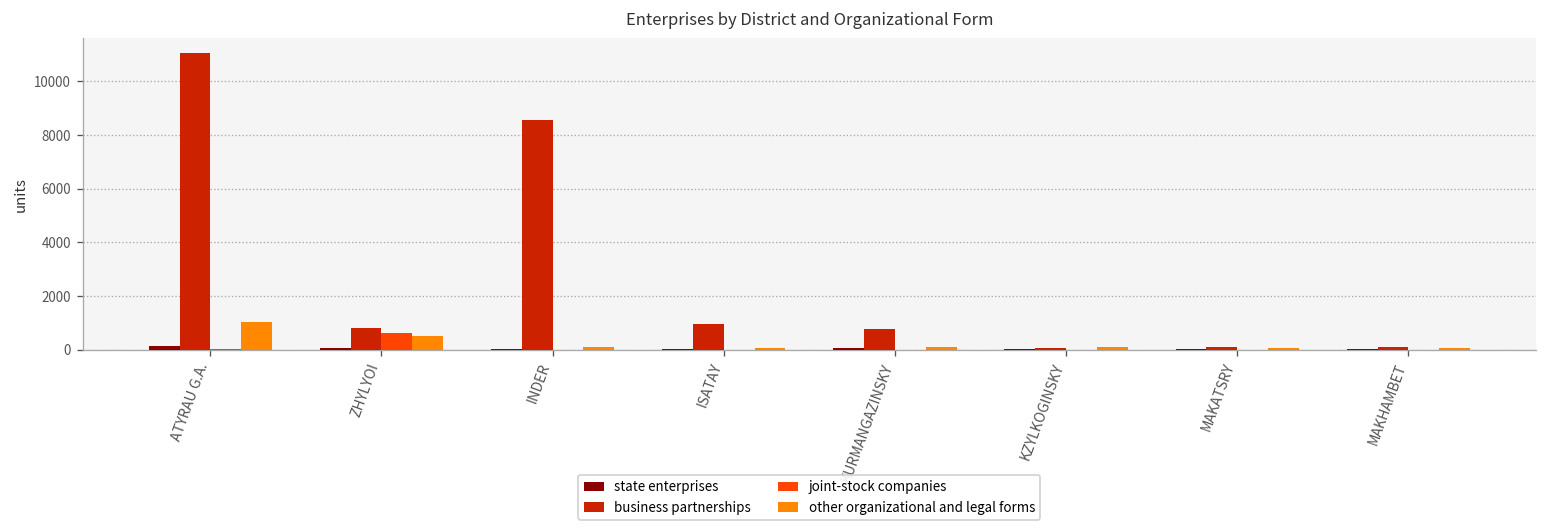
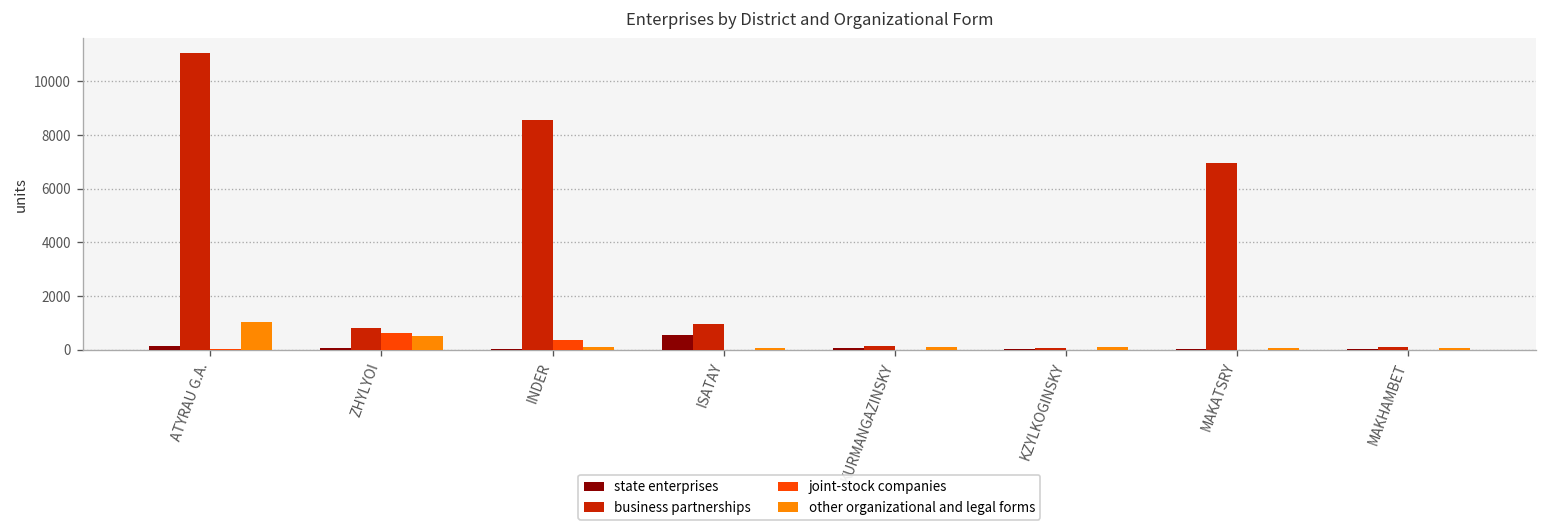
  {
    "state enterprises": {
      "ATYRAU G.A.": 100,
-     "ISATAY": 0
+     "ISATAY": 500
    },
    "business partnerships": {
      "ATYRAU G.A.": 11000,
      "ZHYLYOI": 800,
      "INDER": 8600,
      "ISATAY": 1000,
-     "KURMANGAZINSKY": 800,
-     "MAKATSRY": 100
+     "KURMANGAZINSKY": 100,
+     "MAKATSRY": 7000
    },
    "joint-stock companies": {
      "ZHYLYOI": 600,
-     "INDER": 0,
+     "INDER": 400,
      "ISATAY": 0,
      "KZYLKOGINSKY": 0,
      "MAKATSRY": 0
    },
    "other organizational and legal forms": {
      "ATYRAU G.A.": 1000,
      "ZHYLYOI": 500
    }
  }
